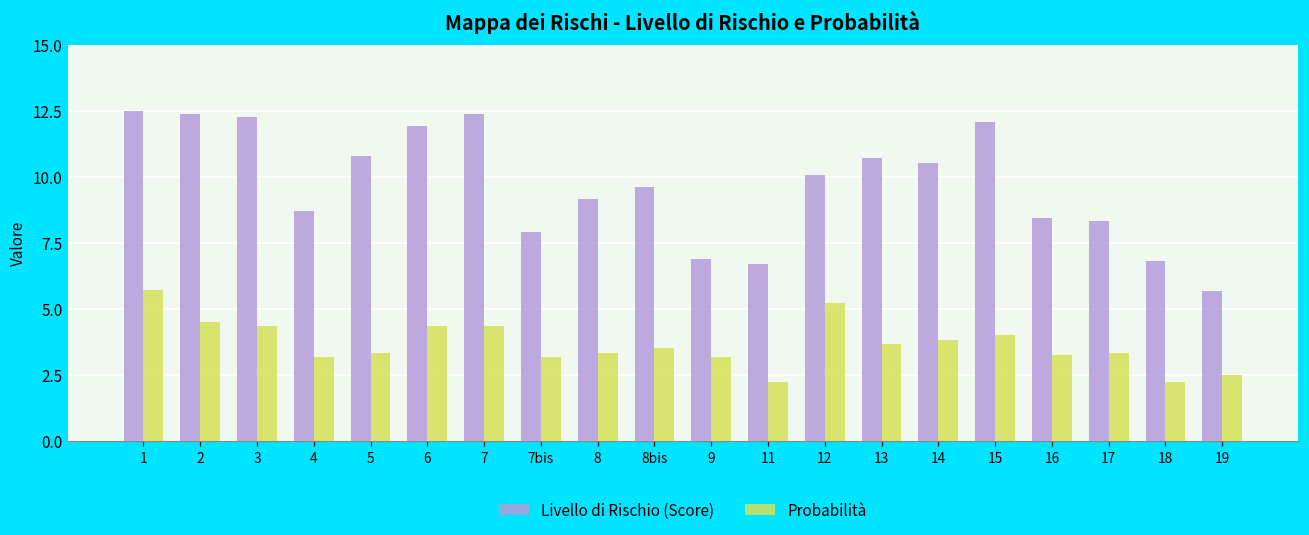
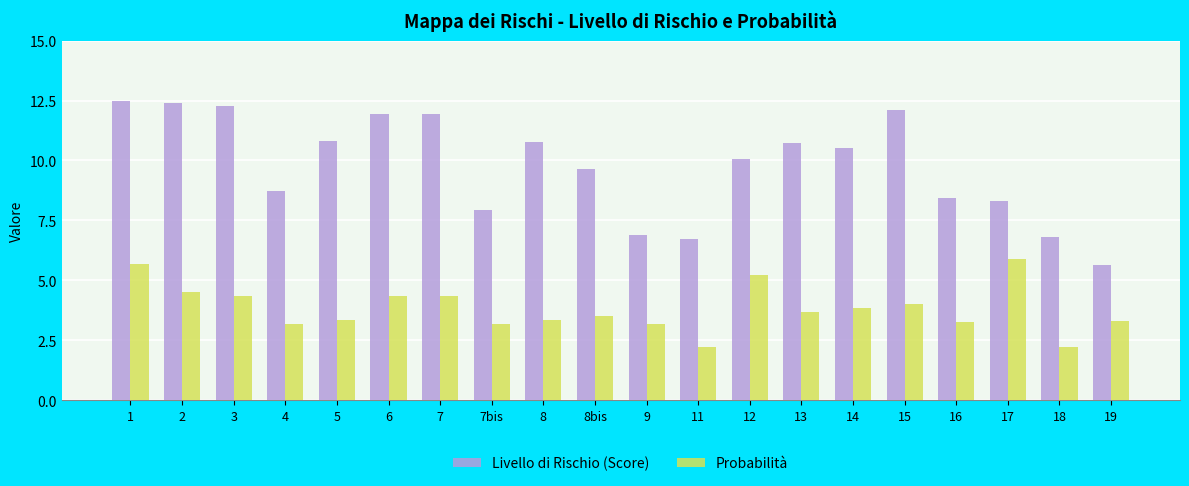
  {
    "Livello di Rischio (Score)": {
      "1": 12.5,
      "2": 12.4,
      "3": 12.3,
      "4": 8.7,
      "5": 10.8,
      "6": 11.9,
-     "7": 12.4,
+     "7": 11.9,
      "7bis": 7.9,
-     "8": 9.2,
+     "8": 10.8,
      "8bis": 9.6,
      "9": 6.9,
      "11": 6.7,
      "12": 10.1,
      "13": 10.7,
      "14": 10.5,
      "15": 12.1,
      "16": 8.4,
      "17": 8.3,
      "18": 6.8,
      "19": 5.7
    },
    "Probabilità": {
      "1": 5.7,
      "2": 4.5,
      "3": 4.3,
      "4": 3.2,
      "5": 3.3,
      "6": 4.3,
      "7": 4.3,
      "7bis": 3.2,
      "8": 3.3,
      "8bis": 3.5,
      "9": 3.2,
      "11": 2.2,
      "12": 5.2,
      "13": 3.7,
      "14": 3.8,
      "15": 4.0,
      "16": 3.3,
-     "17": 3.3,
+     "17": 5.9,
      "18": 2.2,
-     "19": 2.5
+     "19": 3.3
    }
  }
